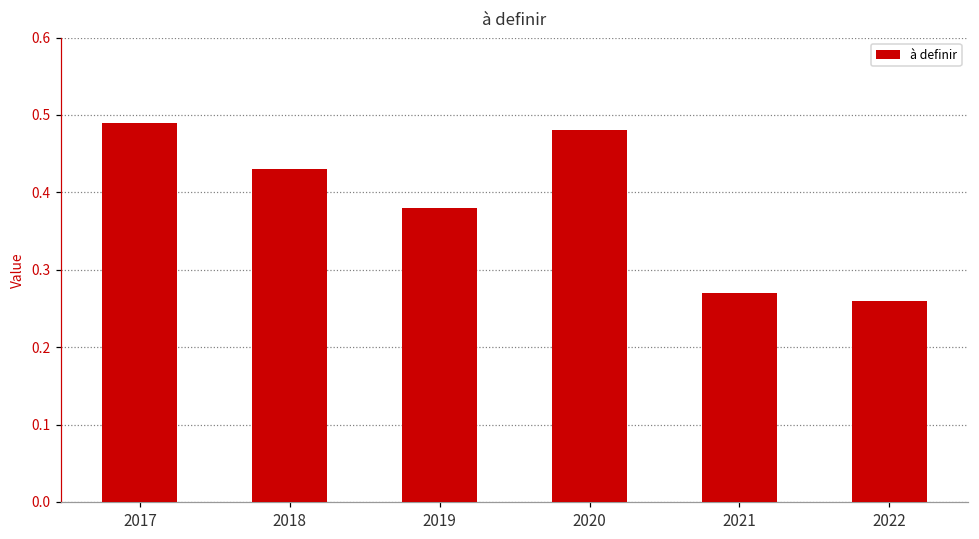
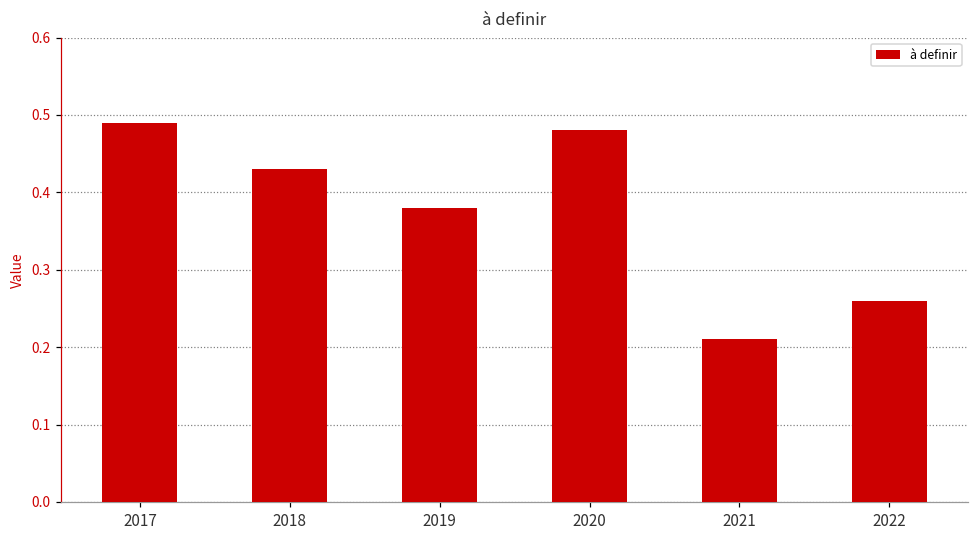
  {
    "2017": 0.49,
    "2018": 0.43,
    "2019": 0.38,
    "2020": 0.48,
-   "2021": 0.27,
+   "2021": 0.21,
    "2022": 0.26
  }
